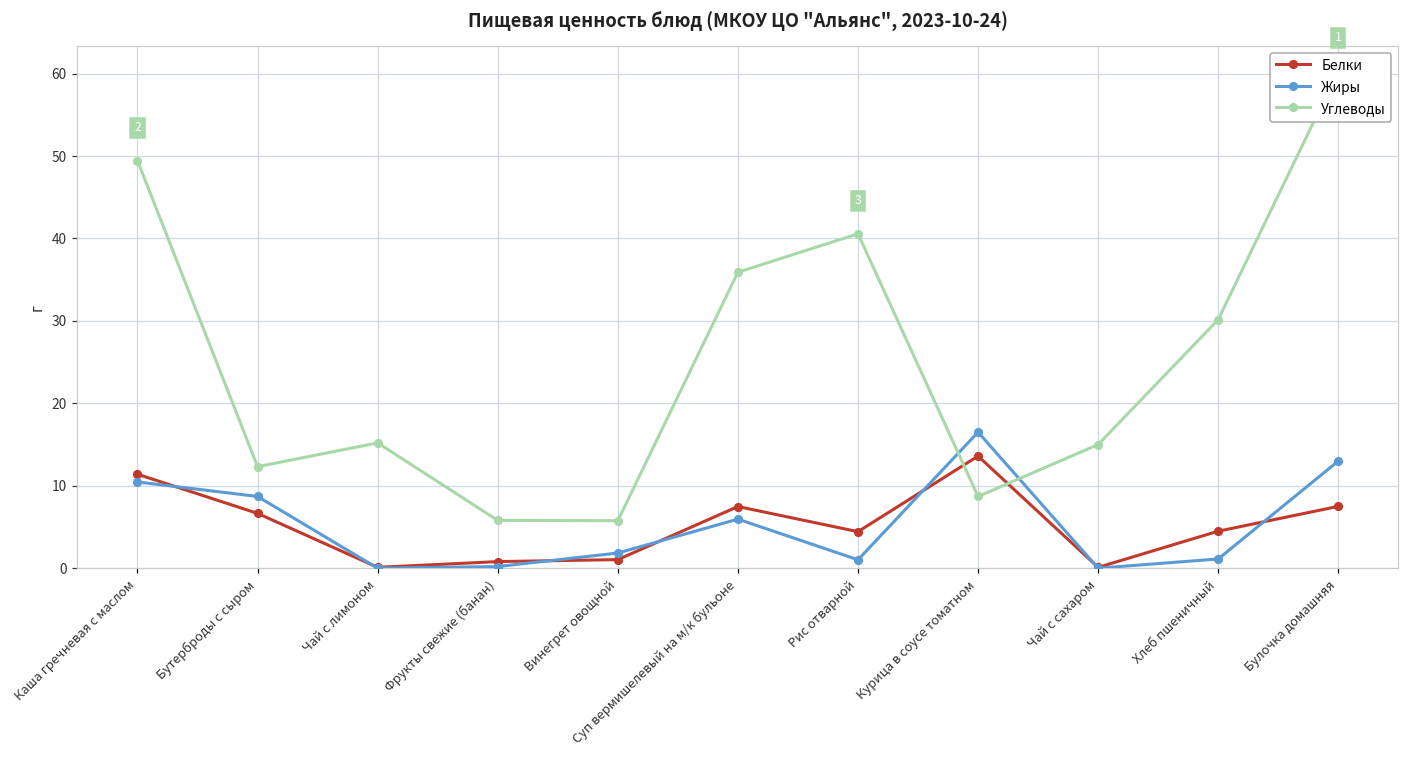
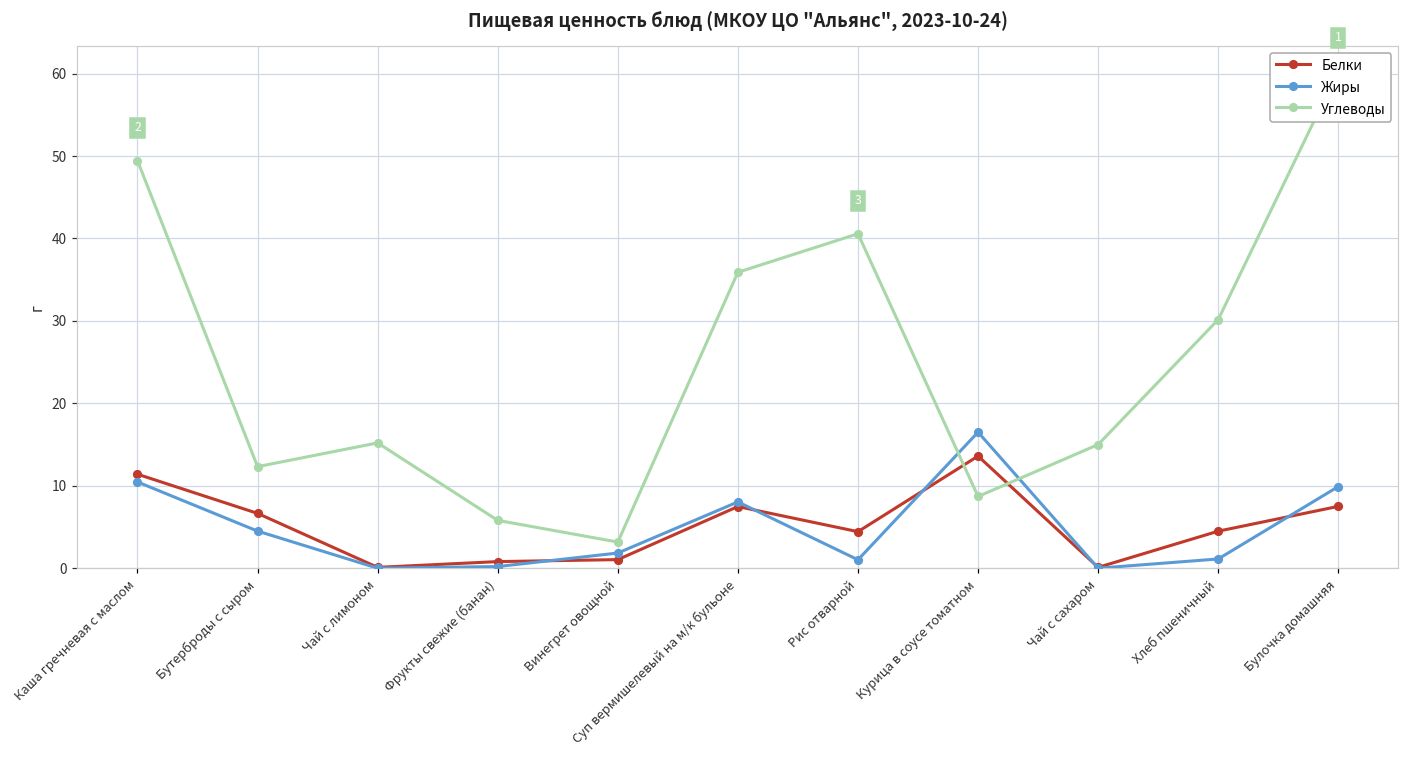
  {
    "Белки": {
      "Каша гречневая с маслом": 11,
      "Бутерброды с сыром": 7,
      "Фрукты свежие (банан)": 1,
      "Винегрет овощной": 1,
      "Суп вермишелевый на м/к бульоне": 7,
      "Рис отварной": 4,
      "Курица в соусе томатном": 14,
      "Хлеб пшеничный": 4,
      "Булочка домашняя": 8
    },
    "Жиры": {
      "Каша гречневая с маслом": 10,
-     "Бутерброды с сыром": 9,
+     "Бутерброды с сыром": 5,
      "Фрукты свежие (банан)": 0,
      "Винегрет овощной": 2,
-     "Суп вермишелевый на м/к бульоне": 6,
+     "Суп вермишелевый на м/к бульоне": 8,
      "Рис отварной": 1,
      "Курица в соусе томатном": 17,
      "Хлеб пшеничный": 1,
-     "Булочка домашняя": 13
+     "Булочка домашняя": 10
    },
    "Углеводы": {
      "Бутерброды с сыром": 12,
      "Чай с лимоном": 15,
      "Фрукты свежие (банан)": 6,
-     "Винегрет овощной": 6,
+     "Винегрет овощной": 3,
      "Суп вермишелевый на м/к бульоне": 36,
      "Курица в соусе томатном": 9,
      "Чай с сахаром": 15,
      "Хлеб пшеничный": 30
    }
  }
